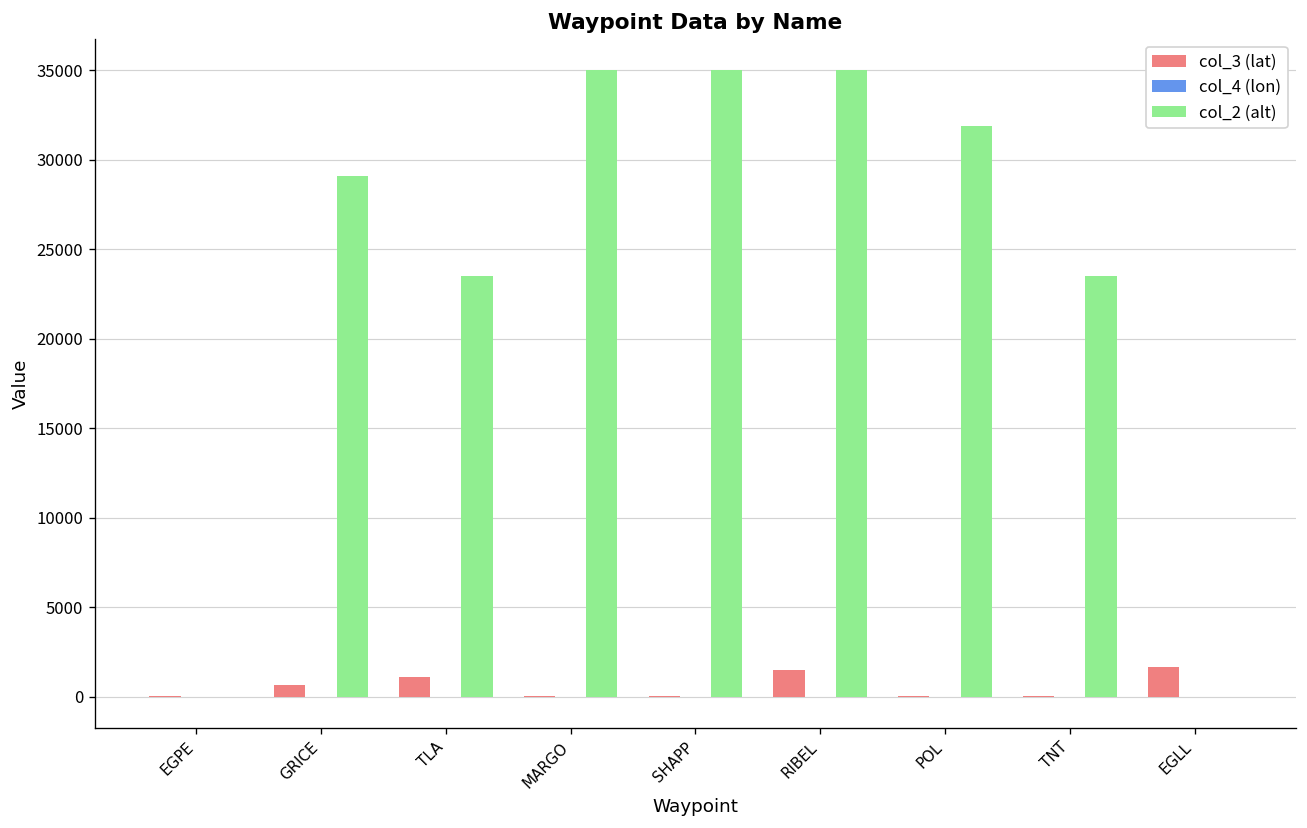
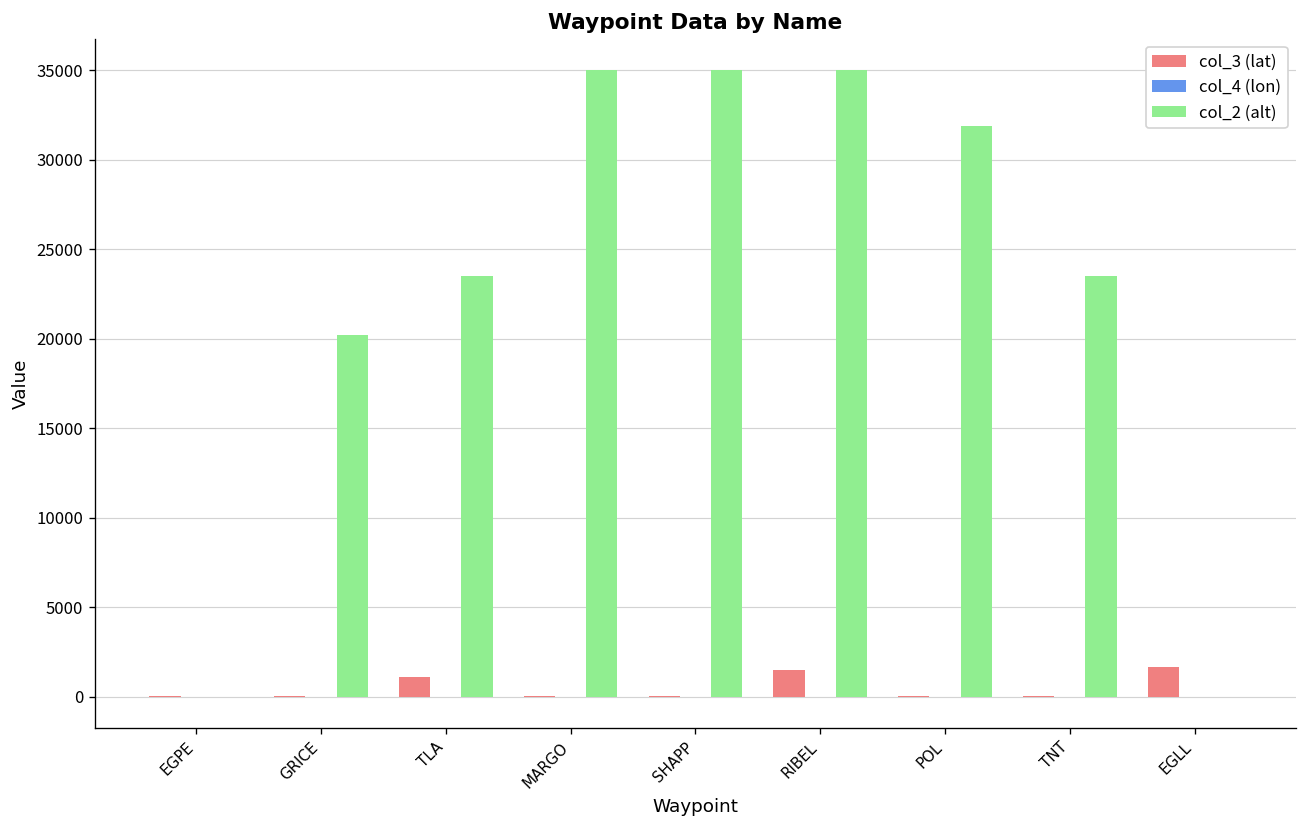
  {
    "col_3 (lat)": {
-     "GRICE": 600,
+     "GRICE": 100,
      "TLA": 1100,
      "RIBEL": 1500,
      "EGLL": 1700
    },
    "col_2 (alt)": {
      "EGPE": 0,
-     "GRICE": 29100,
+     "GRICE": 20200,
      "TLA": 23500,
      "MARGO": 35000,
      "SHAPP": 35000,
      "RIBEL": 35000,
      "POL": 31900,
      "TNT": 23500,
      "EGLL": 0
    }
  }
